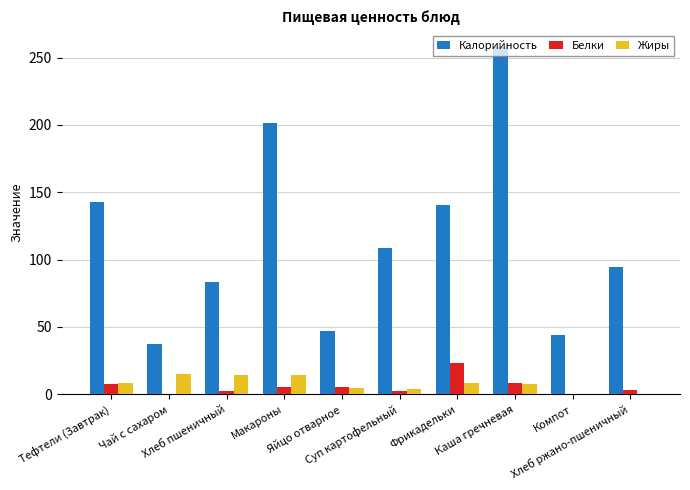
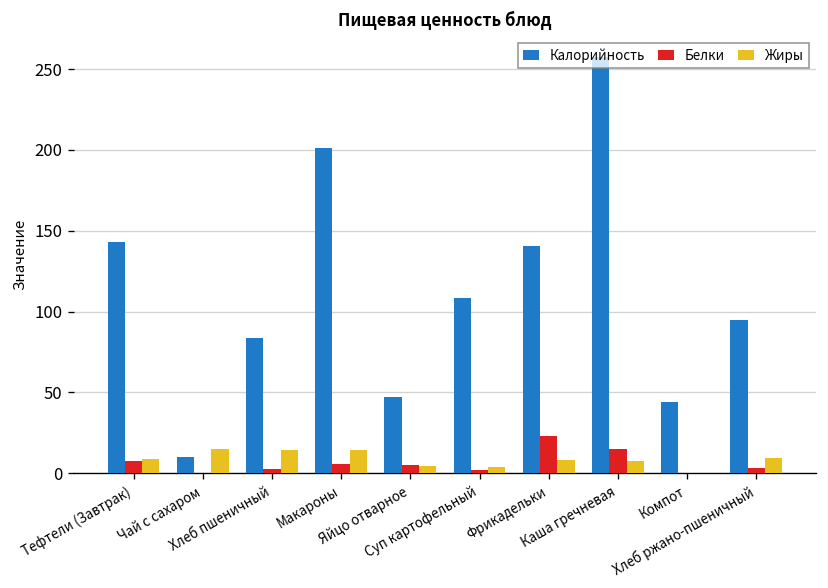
  {
    "Калорийность": {
      "Тефтели (Завтрак)": 143,
-     "Чай с сахаром": 37,
+     "Чай с сахаром": 10,
      "Хлеб пшеничный": 83,
      "Макароны": 201,
      "Яйцо отварное": 47,
      "Суп картофельный": 108,
      "Фрикадельки": 141,
      "Компот": 44,
      "Хлеб ржано-пшеничный": 95
    },
    "Белки": {
      "Тефтели (Завтрак)": 7,
      "Хлеб пшеничный": 3,
      "Макароны": 6,
      "Яйцо отварное": 5,
      "Суп картофельный": 2,
      "Фрикадельки": 23,
-     "Каша гречневая": 8,
+     "Каша гречневая": 15,
      "Хлеб ржано-пшеничный": 3
    },
    "Жиры": {
      "Тефтели (Завтрак)": 9,
      "Чай с сахаром": 15,
      "Хлеб пшеничный": 14,
      "Макароны": 14,
      "Яйцо отварное": 5,
      "Суп картофельный": 4,
      "Фрикадельки": 8,
      "Каша гречневая": 7,
-     "Хлеб ржано-пшеничный": 1
+     "Хлеб ржано-пшеничный": 9
    }
  }
